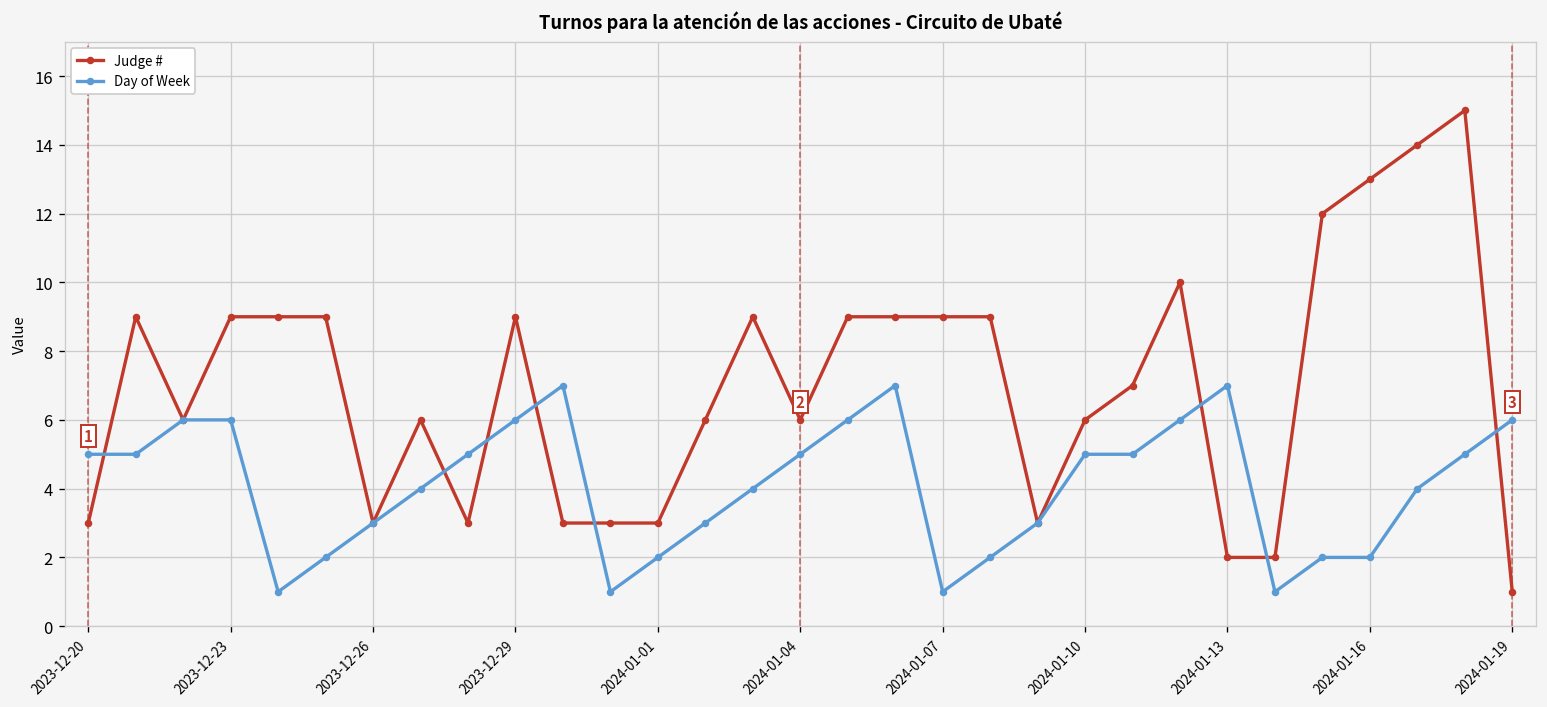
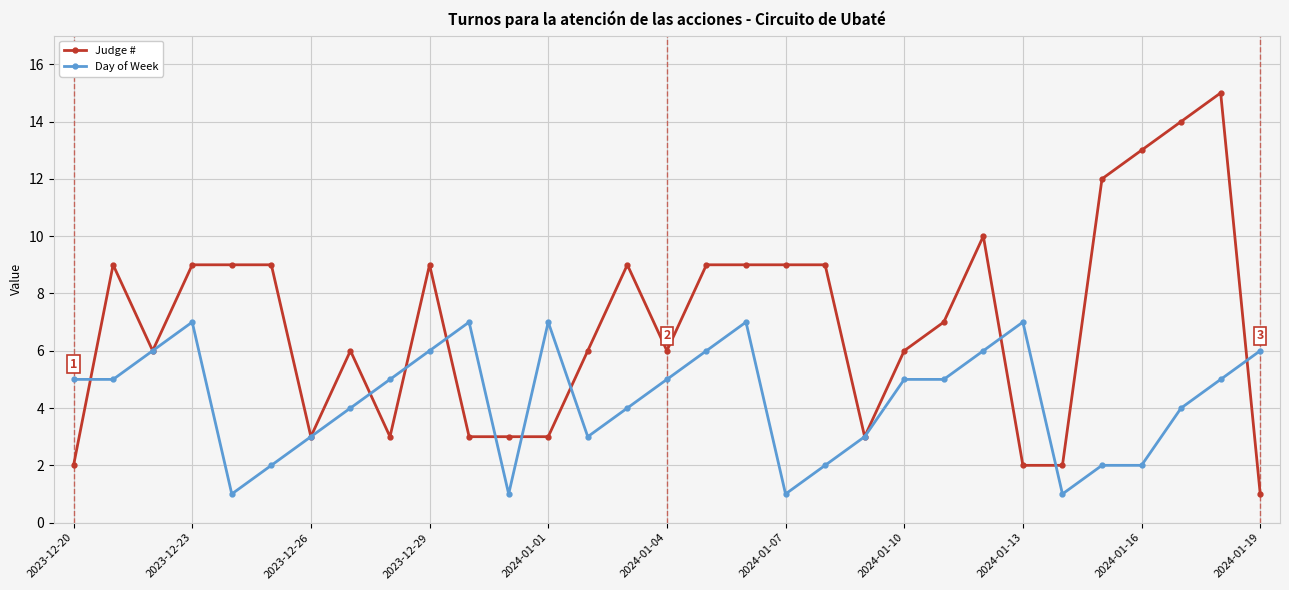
  {
    "Judge #": {
-     "2023-12-20": 3,
+     "2023-12-20": 2,
      "2023-12-23": 9,
      "2023-12-29": 9,
      "2024-01-01": 3,
      "2024-01-07": 9,
      "2024-01-10": 6,
      "2024-01-13": 2,
      "2024-01-16": 13,
      "2024-01-19": 1
    },
    "Day of Week": {
-     "2023-12-23": 6,
+     "2023-12-23": 7,
      "2023-12-29": 6,
-     "2024-01-01": 2,
+     "2024-01-01": 7,
      "2024-01-04": 5,
      "2024-01-07": 1,
      "2024-01-10": 5,
      "2024-01-13": 7,
      "2024-01-16": 2
    }
  }
